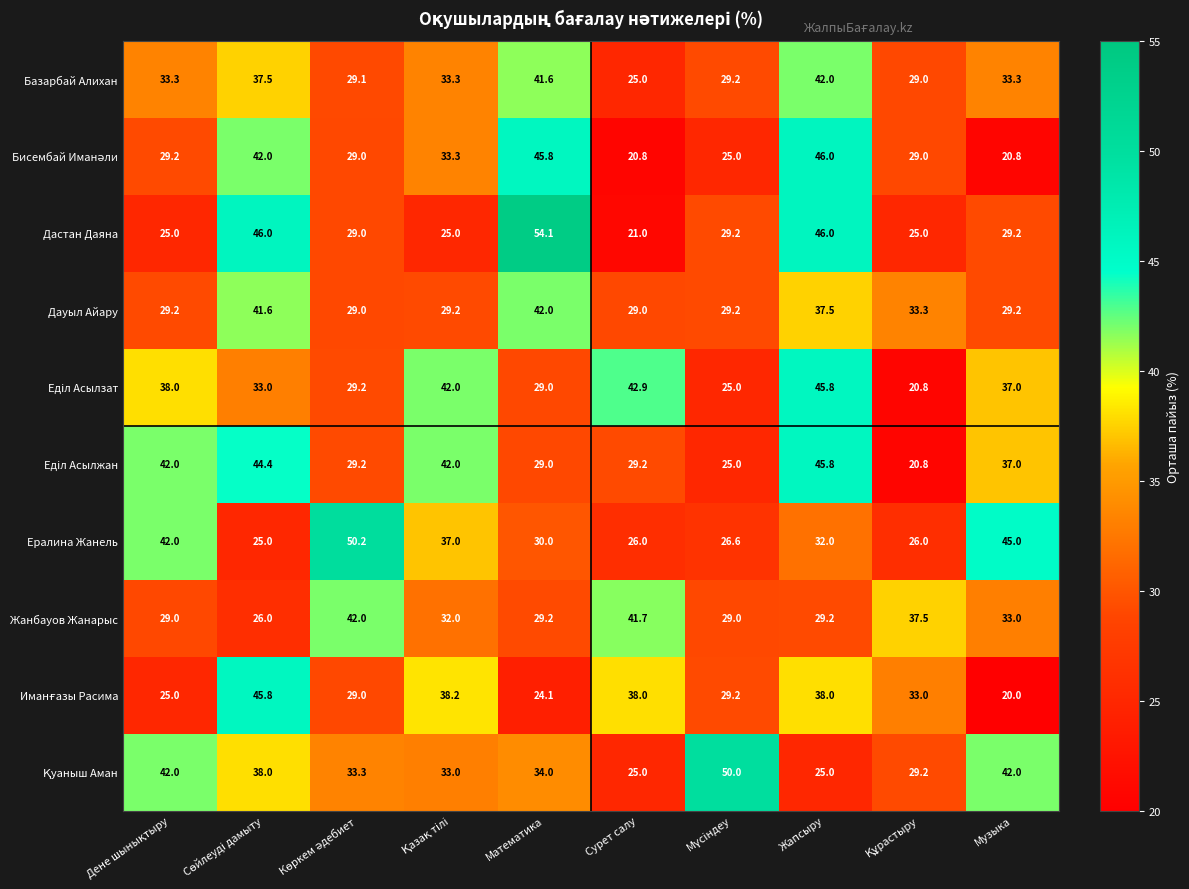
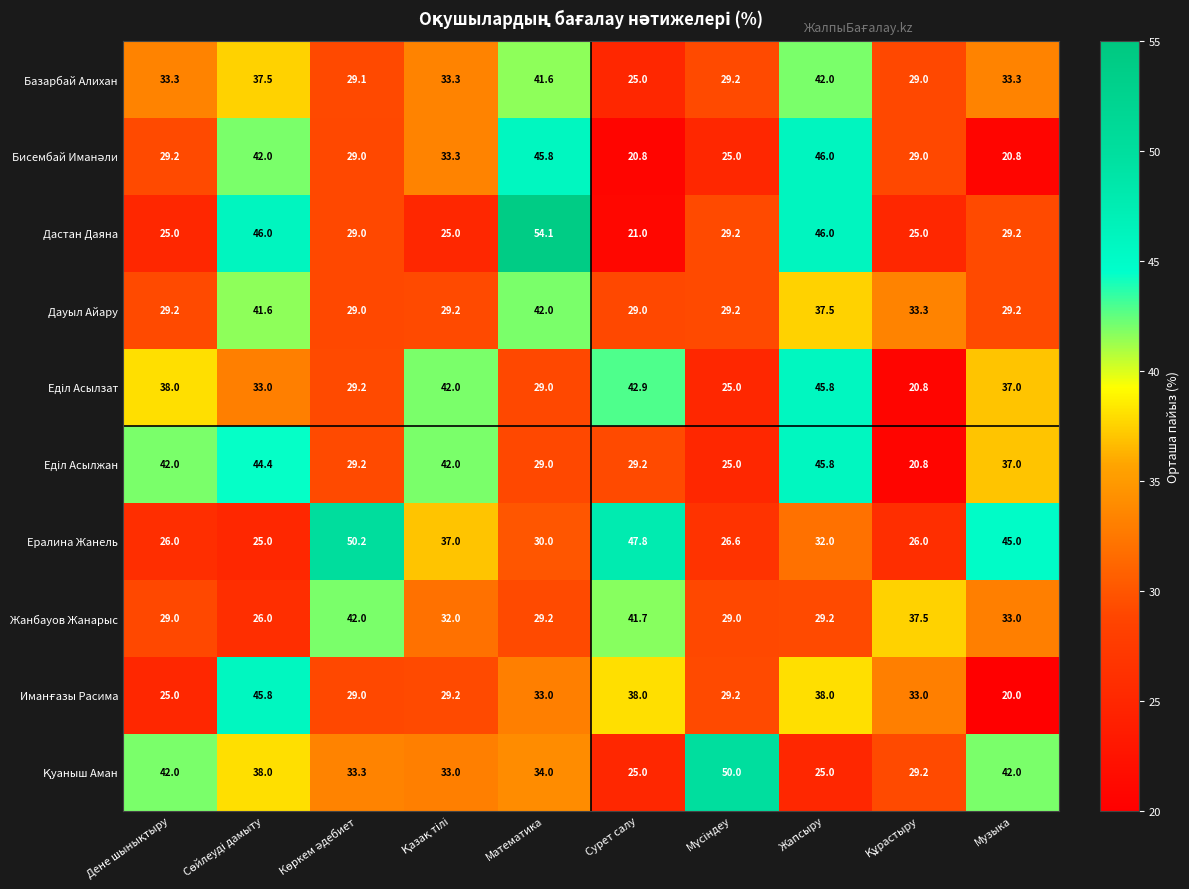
  {
    "Базарбай Алихан": {
      "Дене шынықтыру": 33.3,
      "Сөйлеуді дамыту": 37.5,
      "Көркем әдебиет": 29.1,
      "Қазақ тілі": 33.3,
      "Математика": 41.6,
      "Сурет салу": 25.0,
      "Мүсіндеу": 29.2,
      "Жапсыру": 42.0,
      "Құрастыру": 29.0,
      "Музыка": 33.3
    },
    "Бисембай Иманәли": {
      "Дене шынықтыру": 29.2,
      "Сөйлеуді дамыту": 42.0,
      "Көркем әдебиет": 29.0,
      "Қазақ тілі": 33.3,
      "Математика": 45.8,
      "Сурет салу": 20.8,
      "Мүсіндеу": 25.0,
      "Жапсыру": 46.0,
      "Құрастыру": 29.0,
      "Музыка": 20.8
    },
    "Дастан Даяна": {
      "Дене шынықтыру": 25.0,
      "Сөйлеуді дамыту": 46.0,
      "Көркем әдебиет": 29.0,
      "Қазақ тілі": 25.0,
      "Математика": 54.1,
      "Сурет салу": 21.0,
      "Мүсіндеу": 29.2,
      "Жапсыру": 46.0,
      "Құрастыру": 25.0,
      "Музыка": 29.2
    },
    "Дауыл Айару": {
      "Дене шынықтыру": 29.2,
      "Сөйлеуді дамыту": 41.6,
      "Көркем әдебиет": 29.0,
      "Қазақ тілі": 29.2,
      "Математика": 42.0,
      "Сурет салу": 29.0,
      "Мүсіндеу": 29.2,
      "Жапсыру": 37.5,
      "Құрастыру": 33.3,
      "Музыка": 29.2
    },
    "Еділ Асылзат": {
      "Дене шынықтыру": 38.0,
      "Сөйлеуді дамыту": 33.0,
      "Көркем әдебиет": 29.2,
      "Қазақ тілі": 42.0,
      "Математика": 29.0,
      "Сурет салу": 42.9,
      "Мүсіндеу": 25.0,
      "Жапсыру": 45.8,
      "Құрастыру": 20.8,
      "Музыка": 37.0
    },
    "Еділ Асылжан": {
      "Дене шынықтыру": 42.0,
      "Сөйлеуді дамыту": 44.4,
      "Көркем әдебиет": 29.2,
      "Қазақ тілі": 42.0,
      "Математика": 29.0,
      "Сурет салу": 29.2,
      "Мүсіндеу": 25.0,
      "Жапсыру": 45.8,
      "Құрастыру": 20.8,
      "Музыка": 37.0
    },
    "Ералина Жанель": {
-     "Дене шынықтыру": 42.0,
+     "Дене шынықтыру": 26.0,
      "Сөйлеуді дамыту": 25.0,
      "Көркем әдебиет": 50.2,
      "Қазақ тілі": 37.0,
      "Математика": 30.0,
-     "Сурет салу": 26.0,
+     "Сурет салу": 47.8,
      "Мүсіндеу": 26.6,
      "Жапсыру": 32.0,
      "Құрастыру": 26.0,
      "Музыка": 45.0
    },
    "Жанбауов Жанарыс": {
      "Дене шынықтыру": 29.0,
      "Сөйлеуді дамыту": 26.0,
      "Көркем әдебиет": 42.0,
      "Қазақ тілі": 32.0,
      "Математика": 29.2,
      "Сурет салу": 41.7,
      "Мүсіндеу": 29.0,
      "Жапсыру": 29.2,
      "Құрастыру": 37.5,
      "Музыка": 33.0
    },
    "Иманғазы Расима": {
      "Дене шынықтыру": 25.0,
      "Сөйлеуді дамыту": 45.8,
      "Көркем әдебиет": 29.0,
-     "Қазақ тілі": 38.2,
-     "Математика": 24.1,
+     "Қазақ тілі": 29.2,
+     "Математика": 33.0,
      "Сурет салу": 38.0,
      "Мүсіндеу": 29.2,
      "Жапсыру": 38.0,
      "Құрастыру": 33.0,
      "Музыка": 20.0
    },
    "Қуаныш Аман": {
      "Дене шынықтыру": 42.0,
      "Сөйлеуді дамыту": 38.0,
      "Көркем әдебиет": 33.3,
      "Қазақ тілі": 33.0,
      "Математика": 34.0,
      "Сурет салу": 25.0,
      "Мүсіндеу": 50.0,
      "Жапсыру": 25.0,
      "Құрастыру": 29.2,
      "Музыка": 42.0
    }
  }
